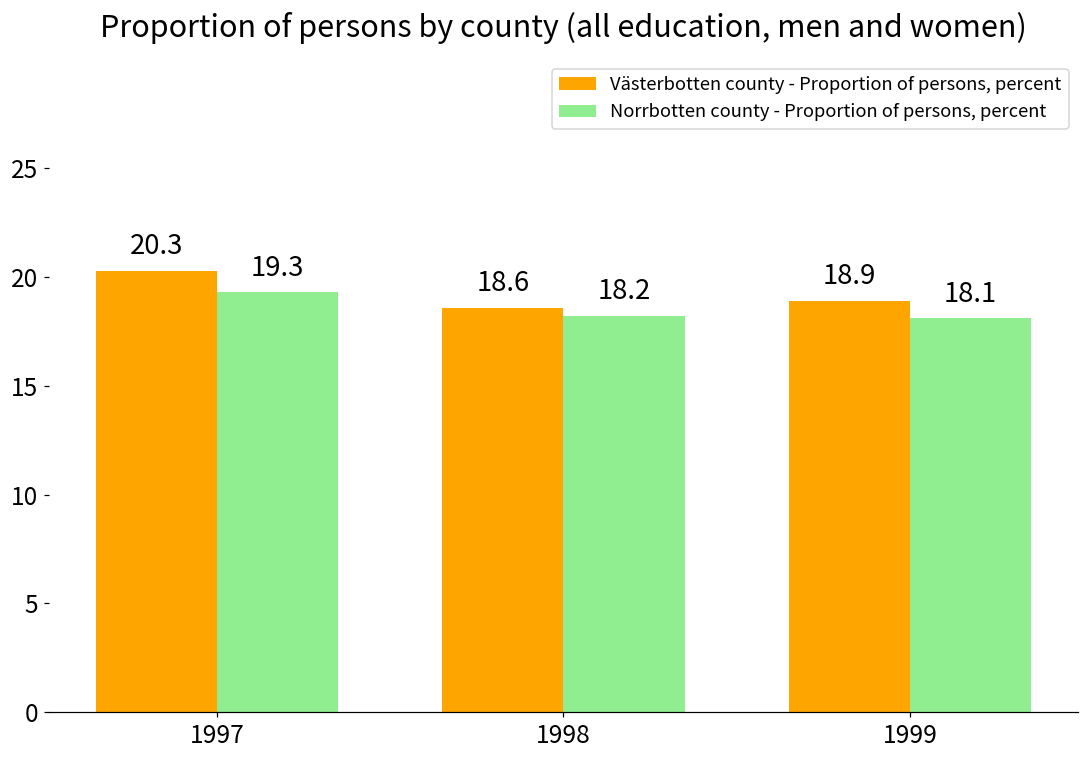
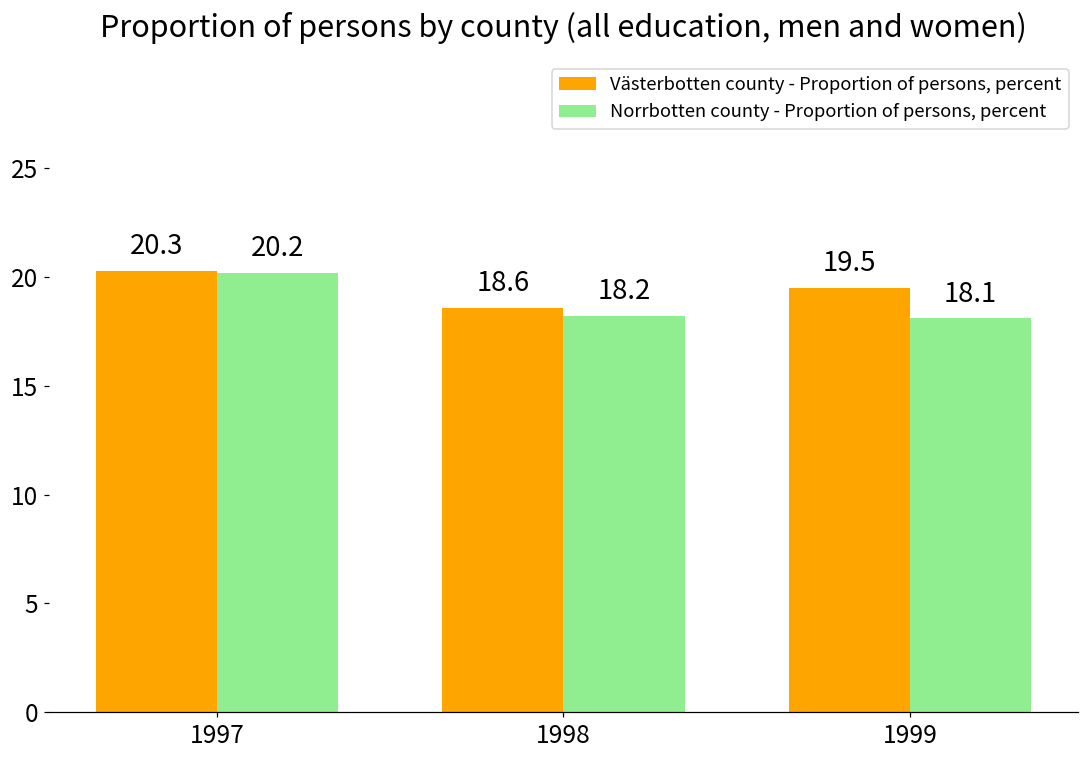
  {
    "Västerbotten county - Proportion of persons, percent": {
      "1997": 20.3,
      "1998": 18.6,
-     "1999": 18.9
+     "1999": 19.5
    },
    "Norrbotten county - Proportion of persons, percent": {
-     "1997": 19.3,
+     "1997": 20.2,
      "1998": 18.2,
      "1999": 18.1
    }
  }
